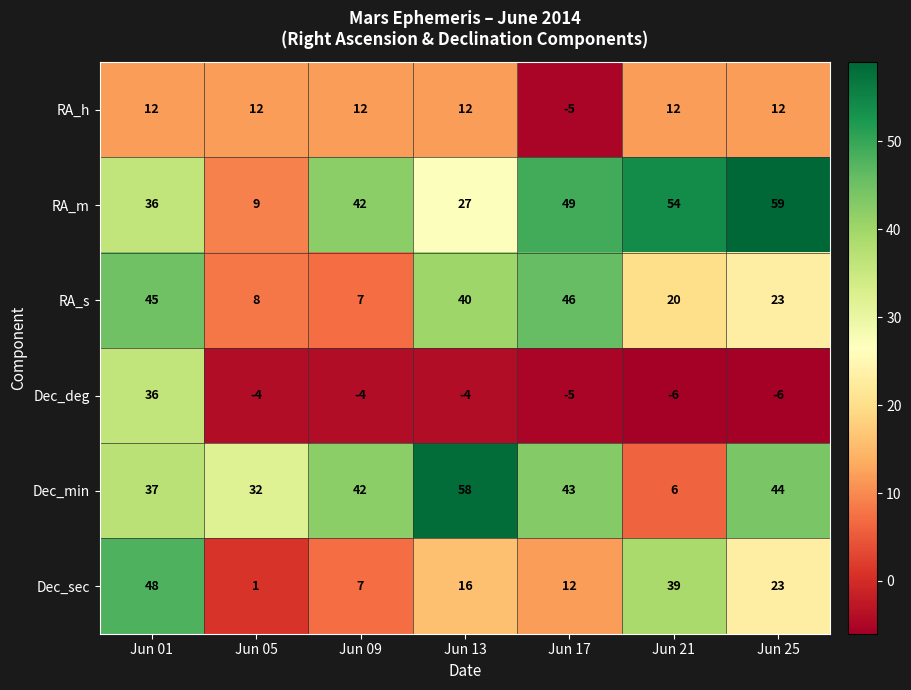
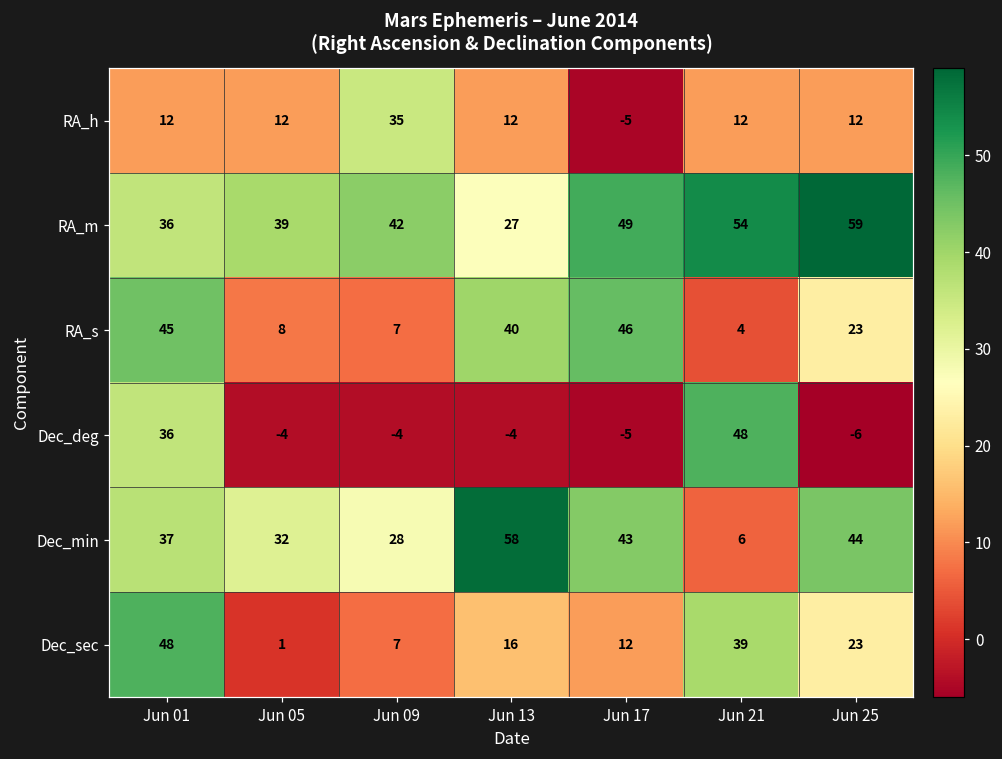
  {
    "RA_h": {
      "Jun 01": 12,
      "Jun 05": 12,
-     "Jun 09": 12,
+     "Jun 09": 35,
      "Jun 13": 12,
      "Jun 17": -5,
      "Jun 21": 12,
      "Jun 25": 12
    },
    "RA_m": {
      "Jun 01": 36,
-     "Jun 05": 9,
+     "Jun 05": 39,
      "Jun 09": 42,
      "Jun 13": 27,
      "Jun 17": 49,
      "Jun 21": 54,
      "Jun 25": 59
    },
    "RA_s": {
      "Jun 01": 45,
      "Jun 05": 8,
      "Jun 09": 7,
      "Jun 13": 40,
      "Jun 17": 46,
-     "Jun 21": 20,
+     "Jun 21": 4,
      "Jun 25": 23
    },
    "Dec_deg": {
      "Jun 01": 36,
      "Jun 05": -4,
      "Jun 09": -4,
      "Jun 13": -4,
      "Jun 17": -5,
-     "Jun 21": -6,
+     "Jun 21": 48,
      "Jun 25": -6
    },
    "Dec_min": {
      "Jun 01": 37,
      "Jun 05": 32,
-     "Jun 09": 42,
+     "Jun 09": 28,
      "Jun 13": 58,
      "Jun 17": 43,
      "Jun 21": 6,
      "Jun 25": 44
    },
    "Dec_sec": {
      "Jun 01": 48,
      "Jun 05": 1,
      "Jun 09": 7,
      "Jun 13": 16,
      "Jun 17": 12,
      "Jun 21": 39,
      "Jun 25": 23
    }
  }
